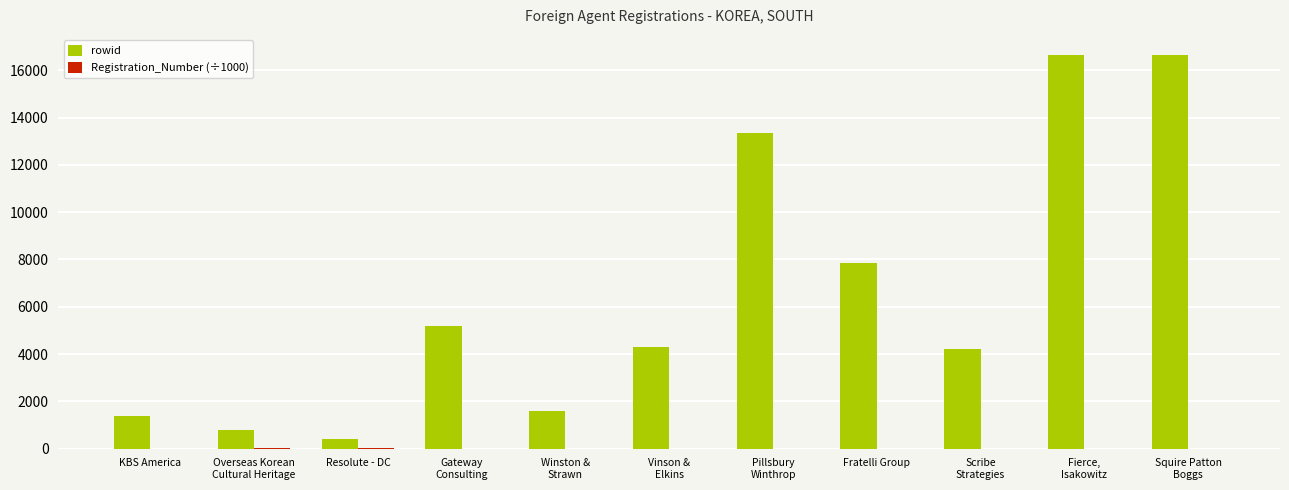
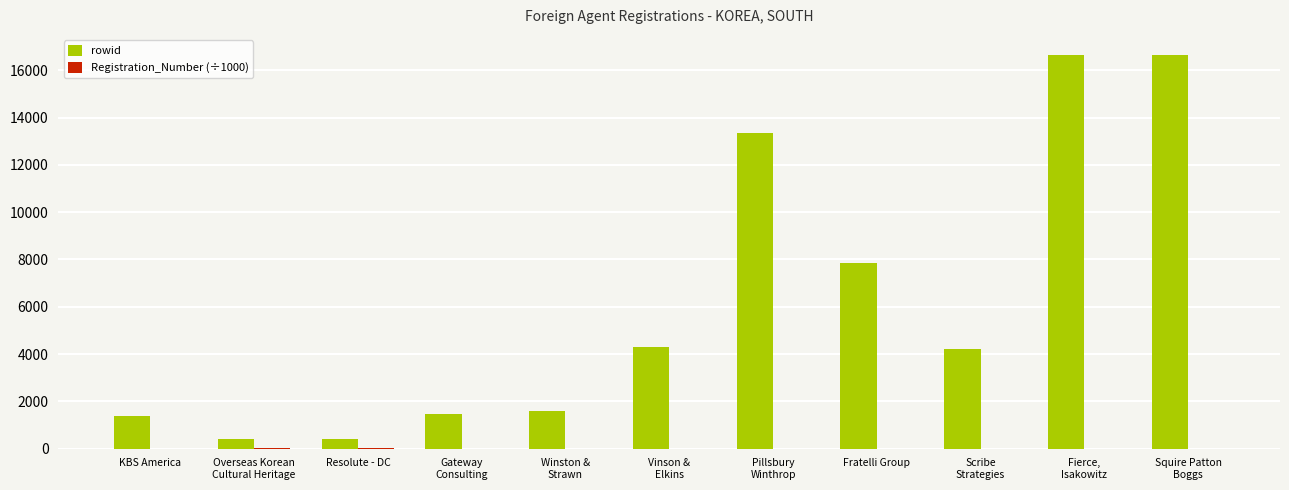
  {
    "rowid": {
      "KBS America": 1400,
-     "Overseas Korean Cultural Heritage": 800,
+     "Overseas Korean Cultural Heritage": 400,
      "Resolute - DC": 400,
-     "Gateway Consulting": 5200,
+     "Gateway Consulting": 1500,
      "Winston & Strawn": 1600,
      "Vinson & Elkins": 4300,
      "Pillsbury Winthrop": 13400,
      "Fratelli Group": 7900,
      "Scribe Strategies": 4200,
      "Fierce, Isakowitz": 16600,
      "Squire Patton Boggs": 16700
    }
  }
